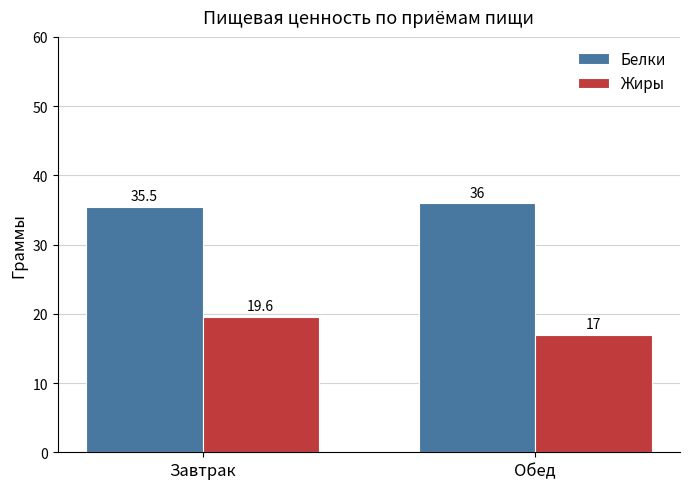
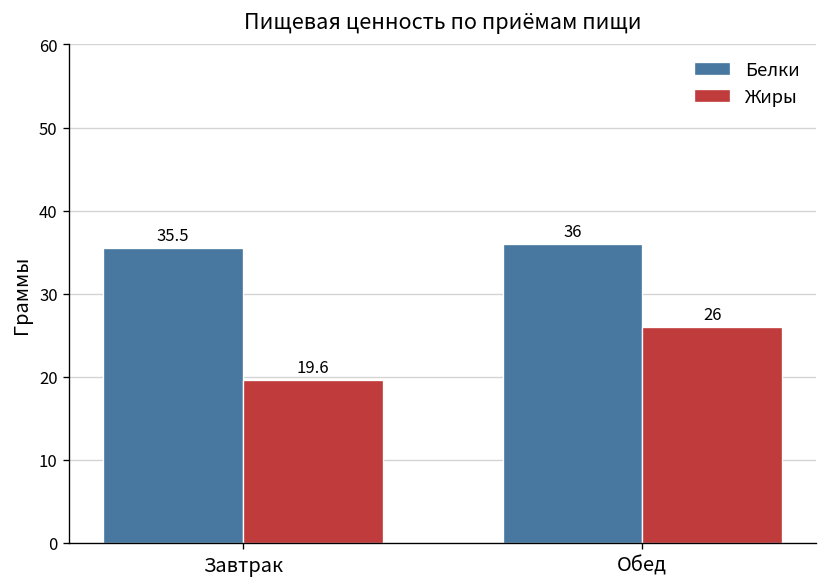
  {
    "Белки": {
      "Завтрак": 35.5,
      "Обед": 36
    },
    "Жиры": {
      "Завтрак": 19.6,
-     "Обед": 17
+     "Обед": 26
    }
  }
